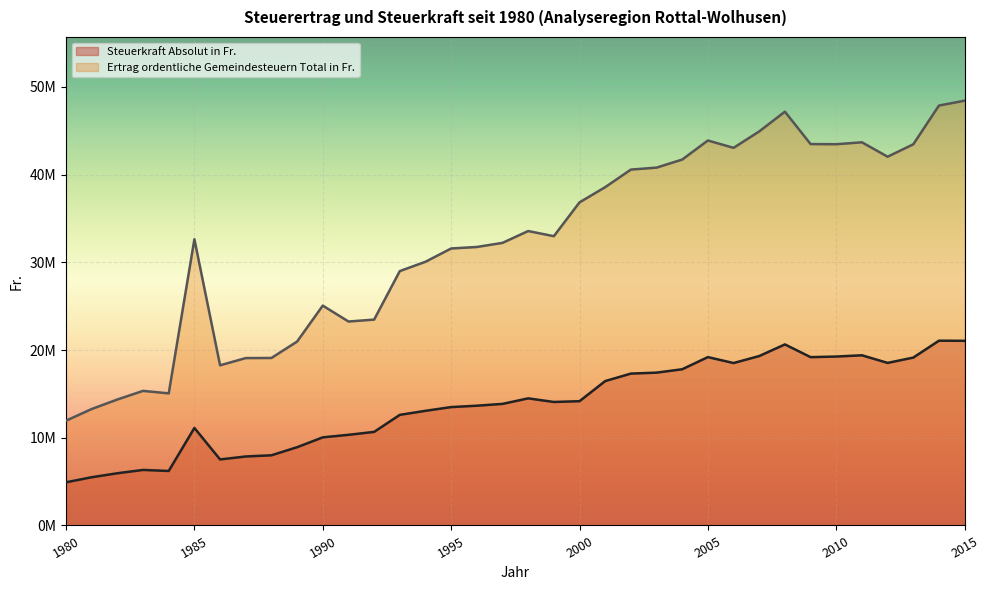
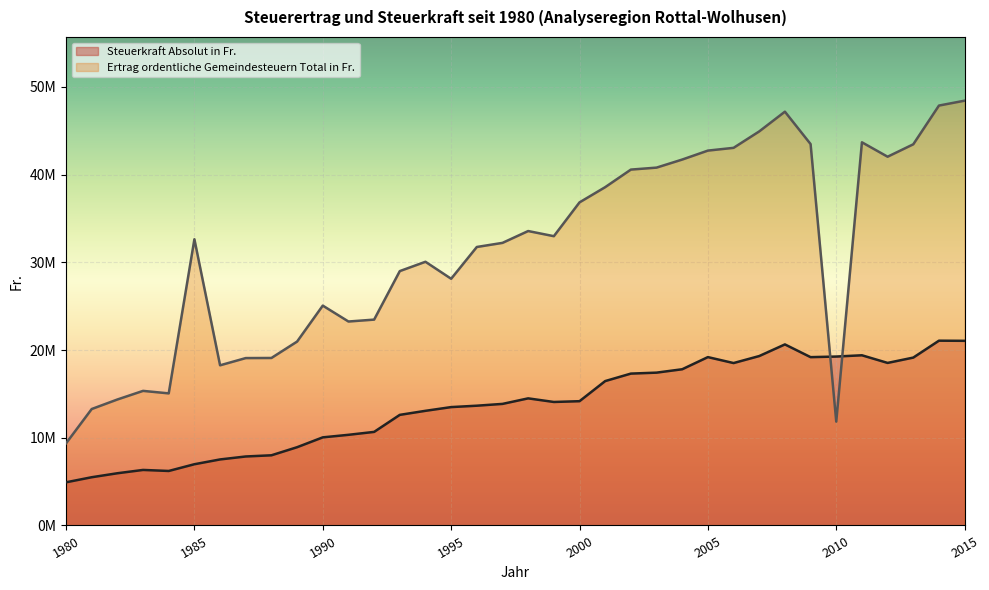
  {
    "Steuerkraft Absolut in Fr.": {
      "1980": 5000000,
-     "1985": 11000000,
+     "1985": 7000000,
      "1990": 10000000,
      "1995": 13000000,
      "2000": 14000000,
      "2005": 19000000,
      "2010": 19000000,
      "2015": 21000000
    },
    "Ertrag ordentliche Gemeindesteuern Total in Fr.": {
-     "1980": 12000000,
+     "1980": 9000000,
      "1985": 33000000,
      "1990": 25000000,
-     "1995": 32000000,
+     "1995": 28000000,
      "2000": 37000000,
-     "2005": 44000000,
-     "2010": 43000000,
+     "2005": 43000000,
+     "2010": 12000000,
      "2015": 48000000
    }
  }
